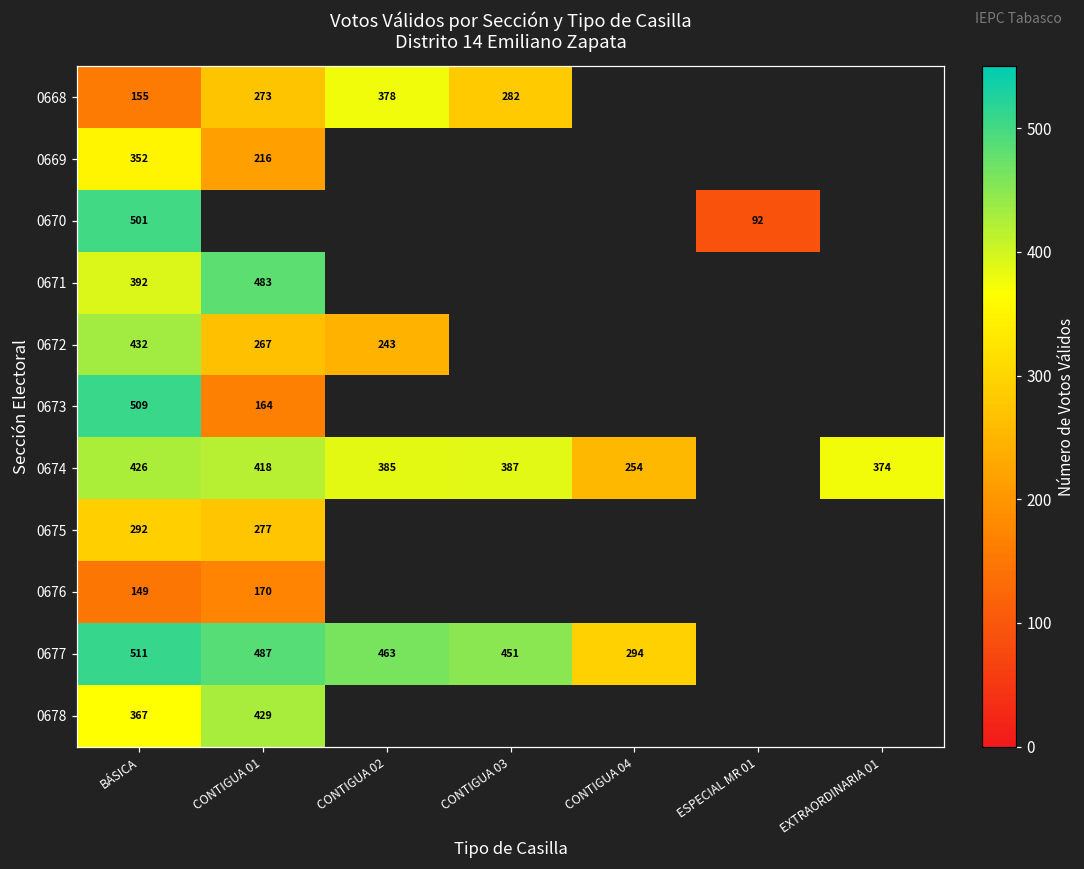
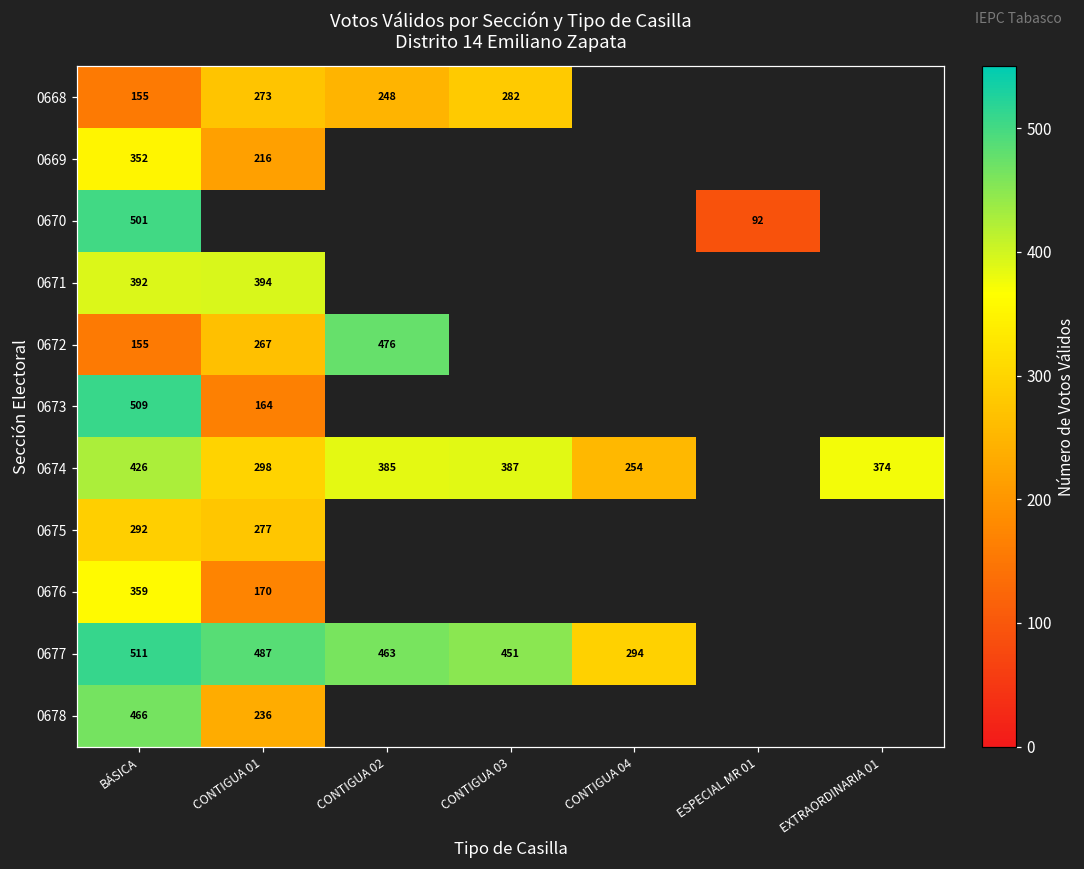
  {
    "0668": {
      "BÁSICA": 155,
      "CONTIGUA 01": 273,
-     "CONTIGUA 02": 378,
+     "CONTIGUA 02": 248,
      "CONTIGUA 03": 282
    },
    "0669": {
      "BÁSICA": 352,
      "CONTIGUA 01": 216
    },
    "0670": {
      "BÁSICA": 501,
      "ESPECIAL MR 01": 92
    },
    "0671": {
      "BÁSICA": 392,
-     "CONTIGUA 01": 483
+     "CONTIGUA 01": 394
    },
    "0672": {
-     "BÁSICA": 432,
+     "BÁSICA": 155,
      "CONTIGUA 01": 267,
-     "CONTIGUA 02": 243
+     "CONTIGUA 02": 476
    },
    "0673": {
      "BÁSICA": 509,
      "CONTIGUA 01": 164
    },
    "0674": {
      "BÁSICA": 426,
-     "CONTIGUA 01": 418,
+     "CONTIGUA 01": 298,
      "CONTIGUA 02": 385,
      "CONTIGUA 03": 387,
      "CONTIGUA 04": 254,
      "EXTRAORDINARIA 01": 374
    },
    "0675": {
      "BÁSICA": 292,
      "CONTIGUA 01": 277
    },
    "0676": {
-     "BÁSICA": 149,
+     "BÁSICA": 359,
      "CONTIGUA 01": 170
    },
    "0677": {
      "BÁSICA": 511,
      "CONTIGUA 01": 487,
      "CONTIGUA 02": 463,
      "CONTIGUA 03": 451,
      "CONTIGUA 04": 294
    },
    "0678": {
-     "BÁSICA": 367,
-     "CONTIGUA 01": 429
+     "BÁSICA": 466,
+     "CONTIGUA 01": 236
    }
  }
